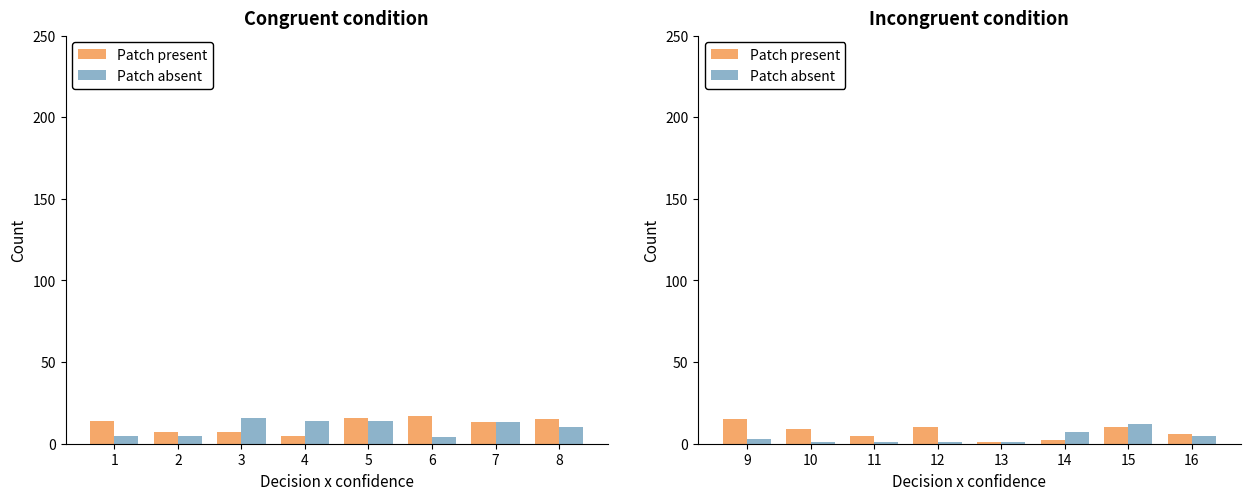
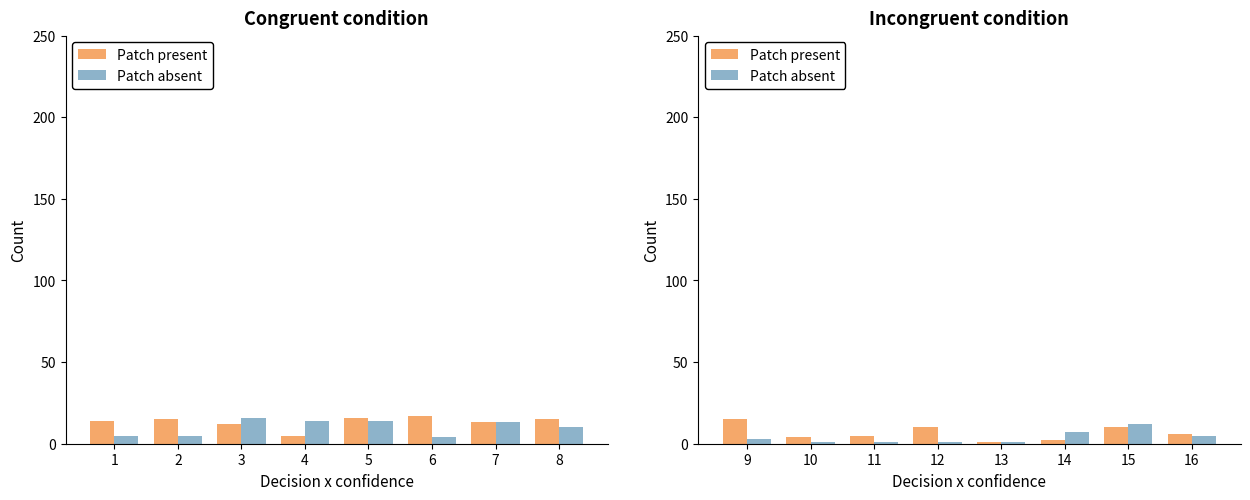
  {
    "Congruent condition": {
      "Patch present": {
        "1": 14,
-       "2": 7,
-       "3": 7,
+       "2": 15,
+       "3": 12,
        "4": 5,
        "5": 16,
        "6": 17,
        "7": 13,
        "8": 15
      },
      "Patch absent": {
        "1": 5,
        "2": 5,
        "3": 16,
        "4": 14,
        "5": 14,
        "6": 4,
        "7": 13,
        "8": 10
      }
    },
    "Incongruent condition": {
      "Patch present": {
        "9": 15,
-       "10": 9,
+       "10": 4,
        "11": 5,
        "12": 10,
        "14": 2,
        "15": 10,
        "16": 6
      },
      "Patch absent": {
        "9": 3,
        "14": 7,
        "15": 12,
        "16": 5
      }
    }
  }
